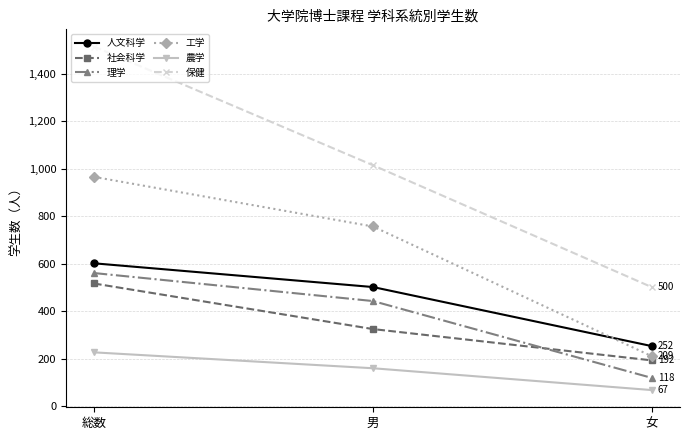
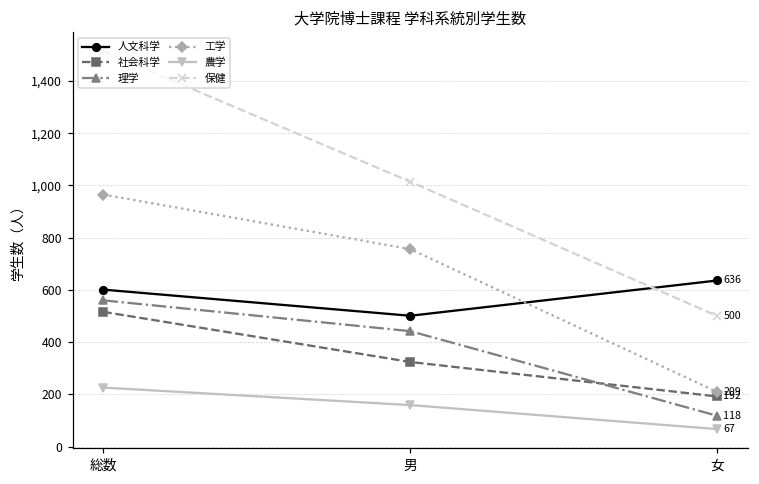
  {
    "人文科学": {
-     "女": 252
+     "女": 636
    }
  }
